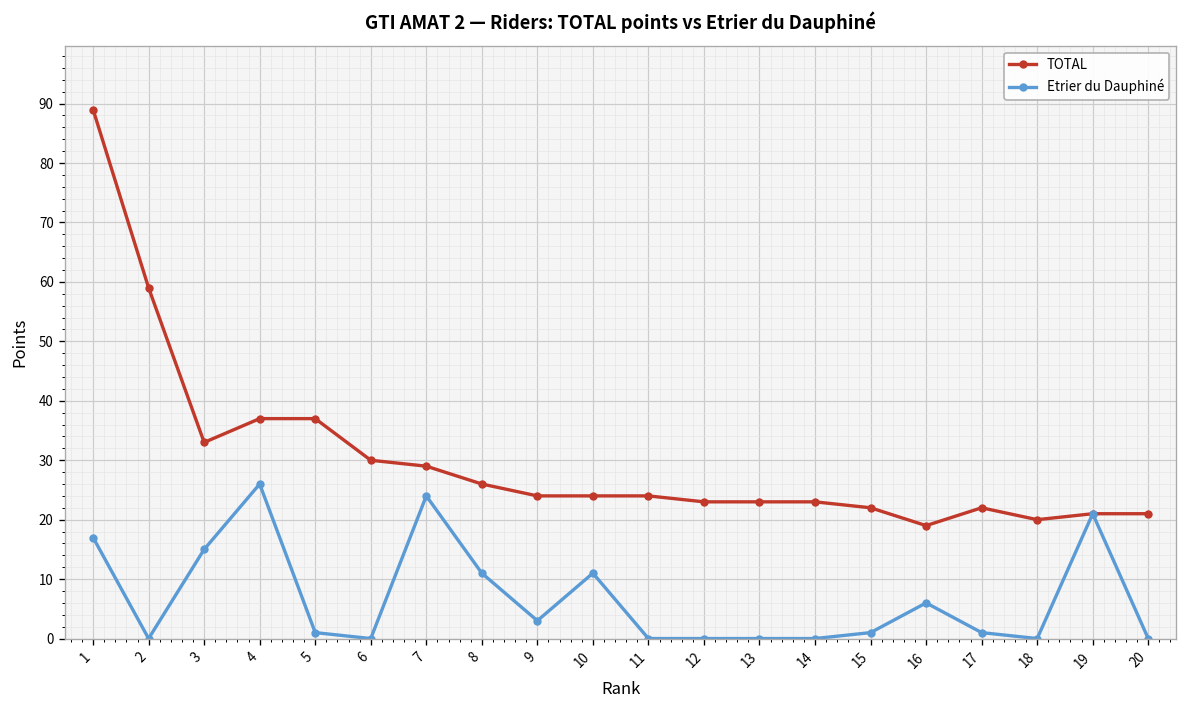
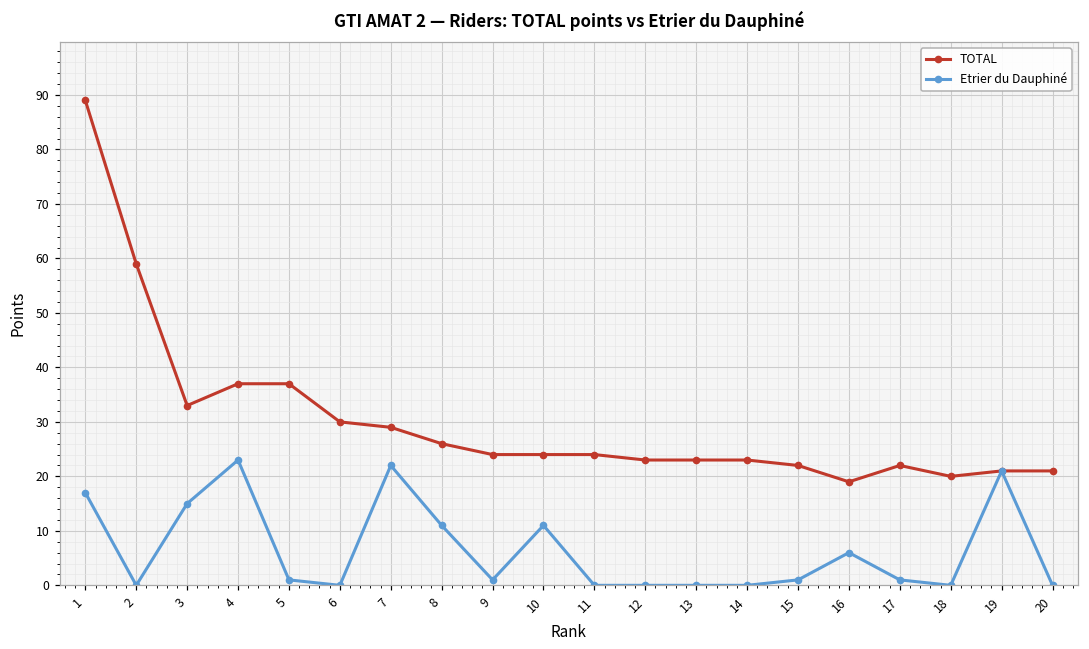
  {
    "TOTAL": {
      "1": 89,
      "2": 59,
      "3": 33,
      "4": 37,
      "5": 37,
      "6": 30,
      "7": 29,
      "8": 26,
      "9": 24,
      "10": 24,
      "11": 24,
      "12": 23,
      "13": 23,
      "14": 23,
      "15": 22,
      "16": 19,
      "17": 22,
      "18": 20,
      "20": 21
    },
    "Etrier du Dauphiné": {
      "1": 17,
      "2": 0,
      "3": 15,
-     "4": 26,
+     "4": 23,
      "5": 1,
      "6": 0,
-     "7": 24,
+     "7": 22,
      "8": 11,
-     "9": 3,
+     "9": 1,
      "10": 11,
      "11": 0,
      "12": 0,
      "13": 0,
      "14": 0,
      "15": 1,
      "16": 6,
      "17": 1,
      "18": 0,
      "20": 0
    }
  }
